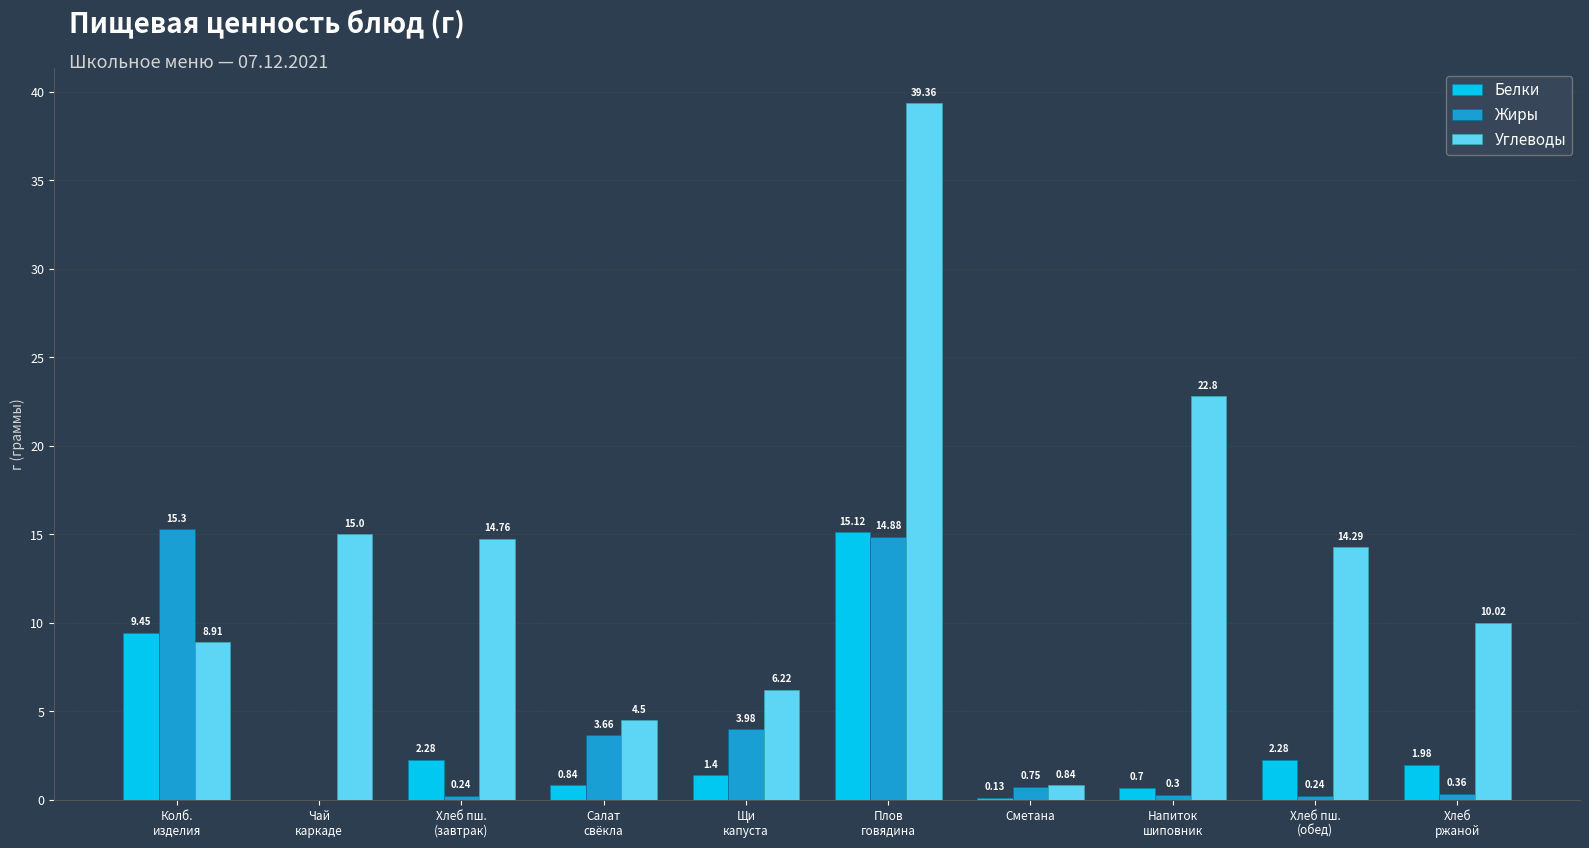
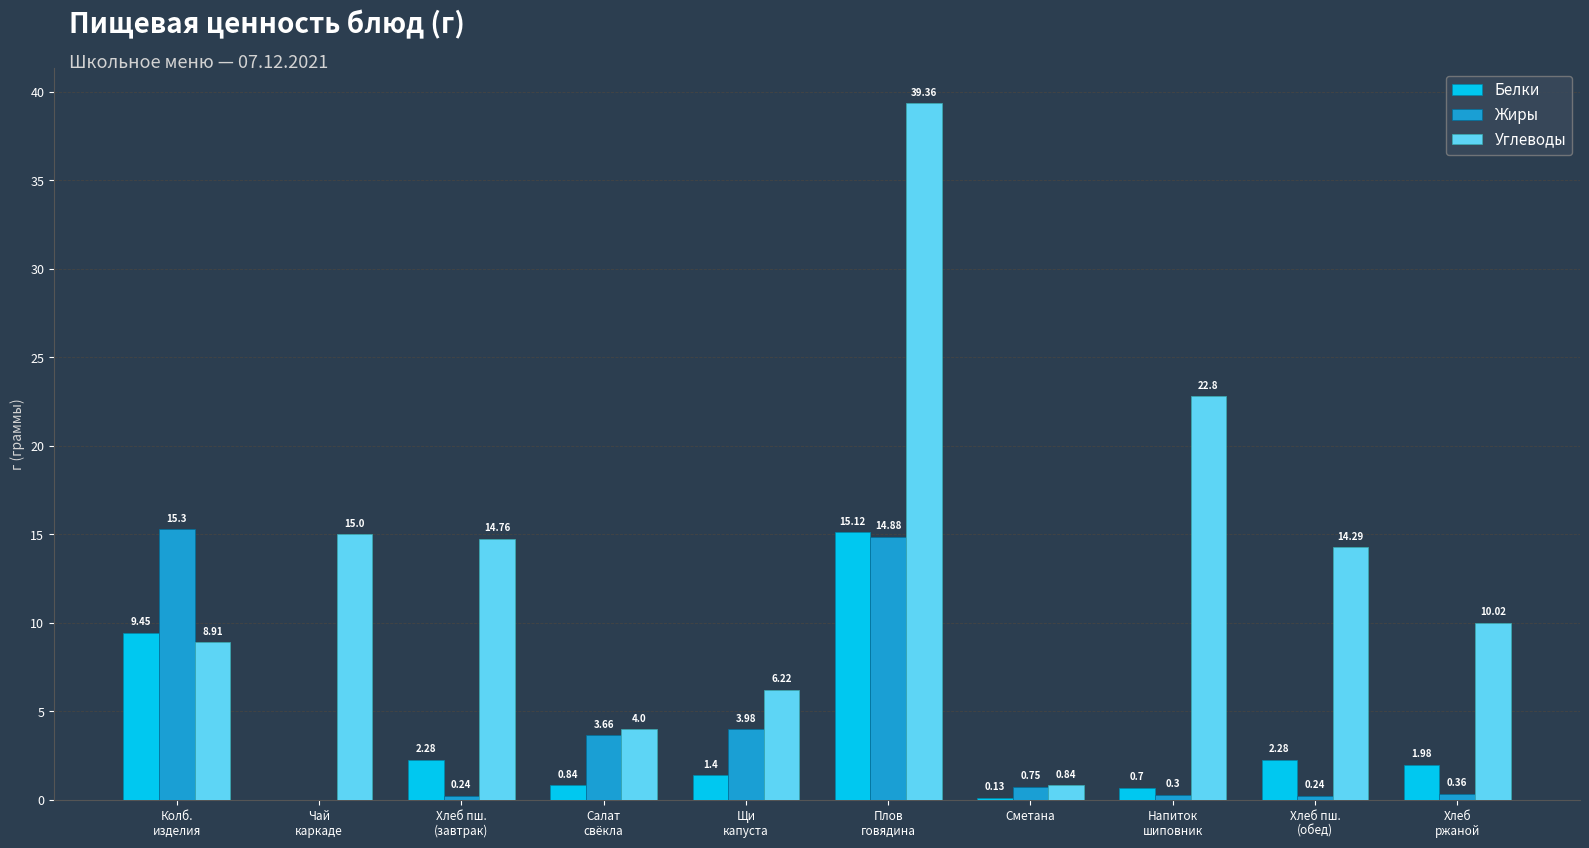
  {
    "Углеводы": {
      "Колб. изделия": 8.91,
      "Чай каркаде": 15.0,
      "Хлеб пш. (завтрак)": 14.76,
-     "Салат свёкла": 4.5,
+     "Салат свёкла": 4.0,
      "Щи капуста": 6.22,
      "Плов говядина": 39.36,
      "Сметана": 0.84,
      "Напиток шиповник": 22.8,
      "Хлеб пш. (обед)": 14.29,
      "Хлеб ржаной": 10.02
    }
  }
